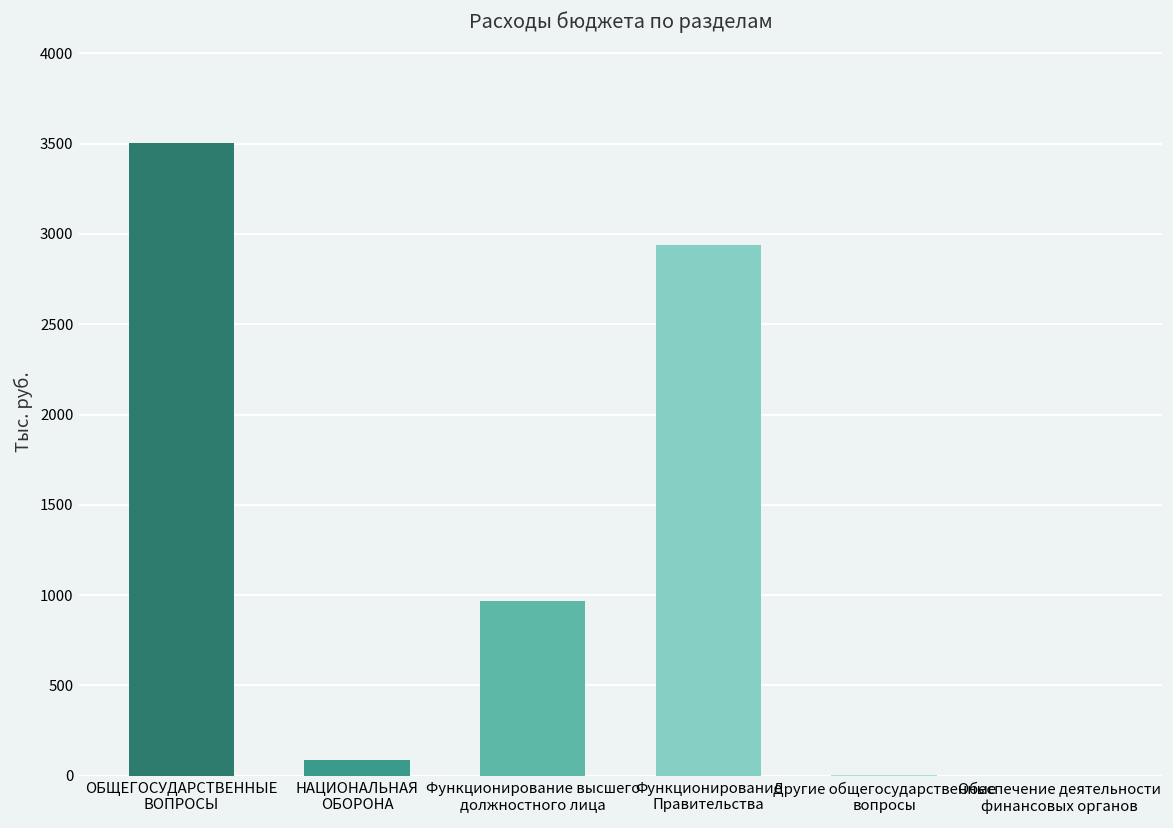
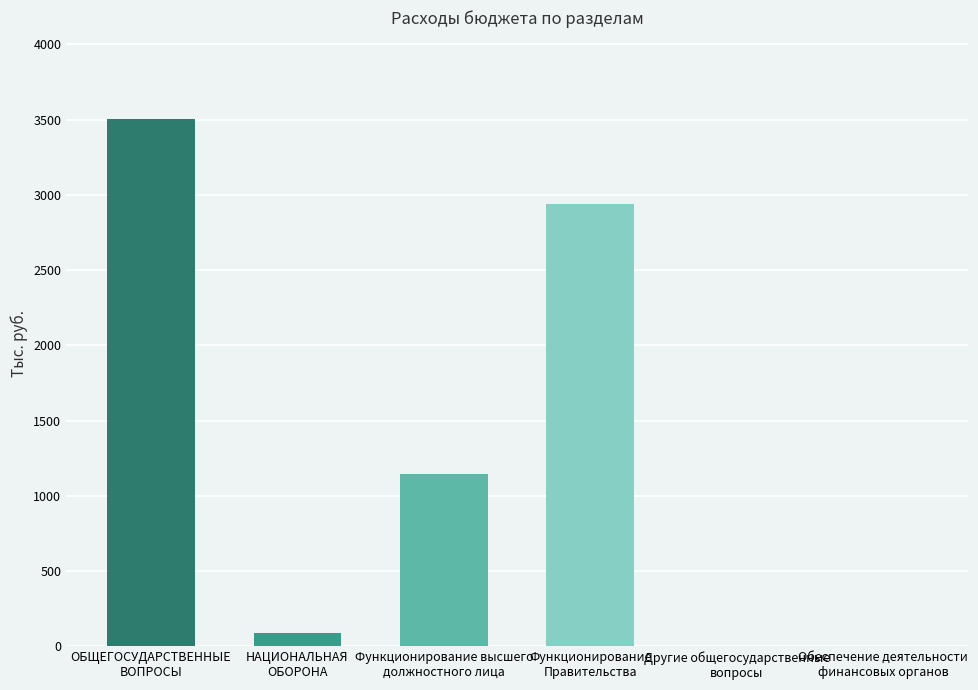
  {
    "ОБЩЕГОСУДАРСТВЕННЫЕ ВОПРОСЫ": 3500,
    "НАЦИОНАЛЬНАЯ ОБОРОНА": 90,
-   "Функционирование высшего должностного лица": 970,
+   "Функционирование высшего должностного лица": 1140,
    "Функционирование Правительства": 2940
  }
